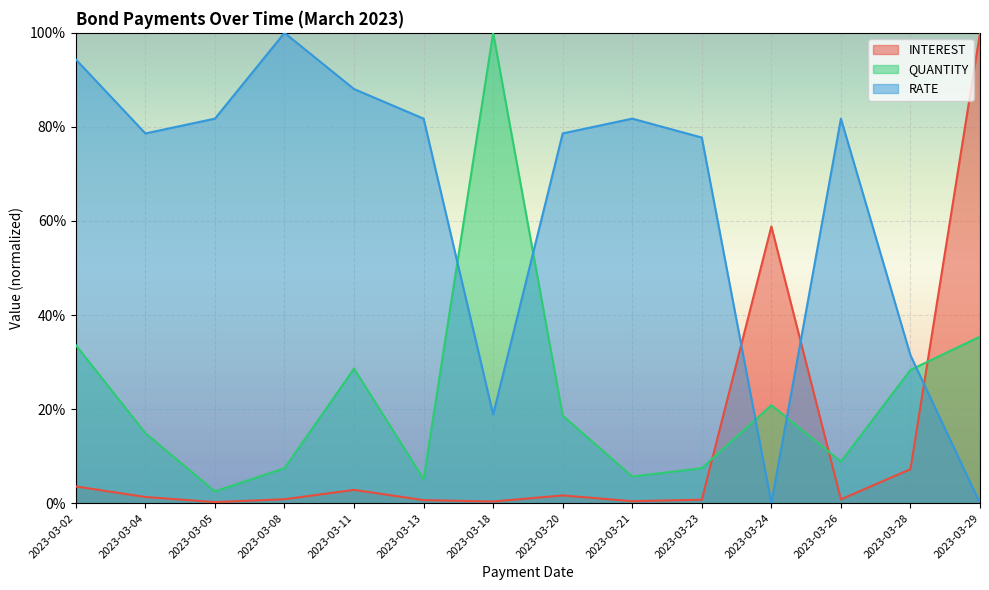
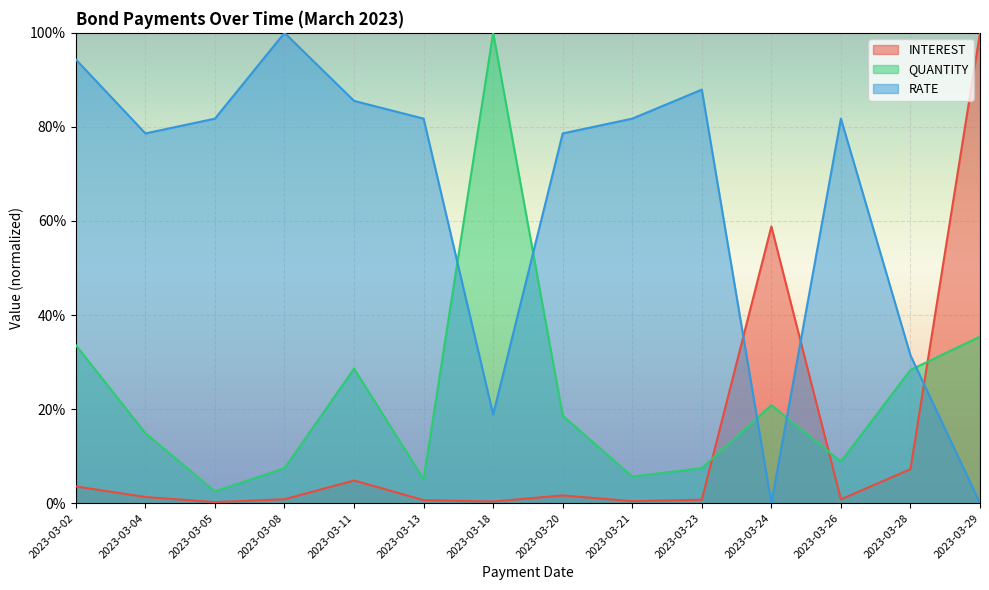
  {
    "INTEREST": {
      "2023-03-02": "4%",
      "2023-03-04": "1%",
      "2023-03-05": "0%",
      "2023-03-08": "1%",
-     "2023-03-11": "3%",
+     "2023-03-11": "5%",
      "2023-03-13": "1%",
      "2023-03-18": "0%",
      "2023-03-20": "2%",
      "2023-03-21": "0%",
      "2023-03-23": "1%",
      "2023-03-24": "59%",
      "2023-03-26": "1%",
      "2023-03-28": "7%",
      "2023-03-29": "100%"
    },
    "QUANTITY": {
      "2023-03-02": "34%",
      "2023-03-04": "15%",
      "2023-03-05": "3%",
      "2023-03-08": "7%",
      "2023-03-11": "29%",
      "2023-03-13": "5%",
      "2023-03-18": "100%",
      "2023-03-20": "19%",
      "2023-03-21": "6%",
      "2023-03-23": "7%",
      "2023-03-24": "21%",
      "2023-03-26": "9%",
      "2023-03-28": "28%",
      "2023-03-29": "35%"
    },
    "RATE": {
      "2023-03-02": "94%",
      "2023-03-04": "79%",
      "2023-03-05": "82%",
      "2023-03-08": "100%",
-     "2023-03-11": "88%",
+     "2023-03-11": "86%",
      "2023-03-13": "82%",
      "2023-03-18": "19%",
      "2023-03-20": "79%",
      "2023-03-21": "82%",
-     "2023-03-23": "78%",
+     "2023-03-23": "88%",
      "2023-03-24": "0%",
      "2023-03-26": "82%",
      "2023-03-28": "31%",
      "2023-03-29": "0%"
    }
  }
